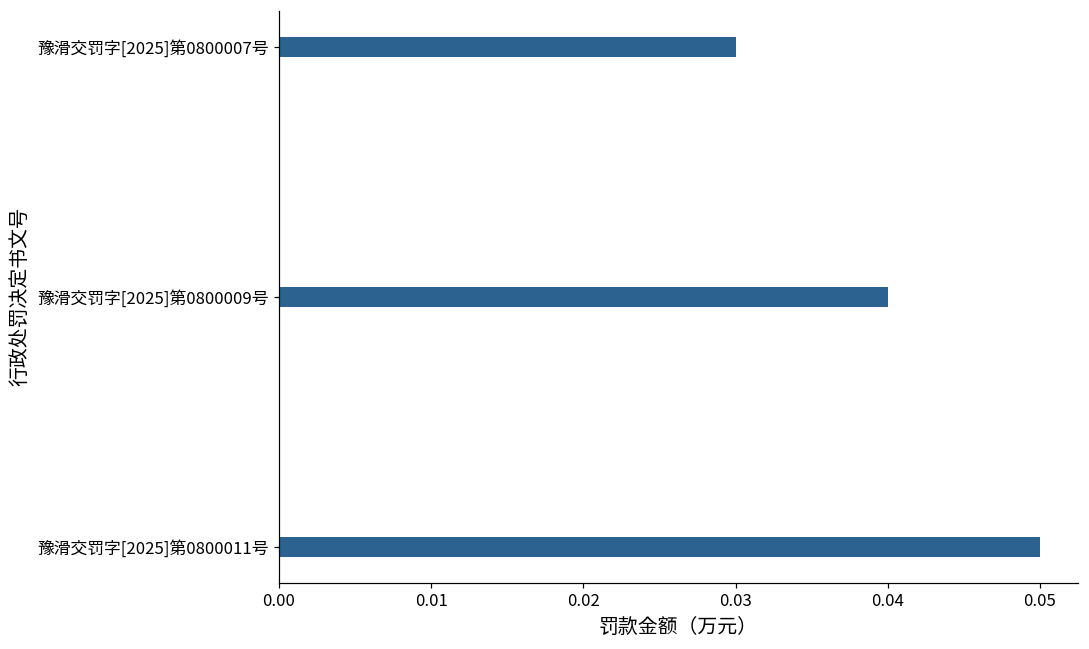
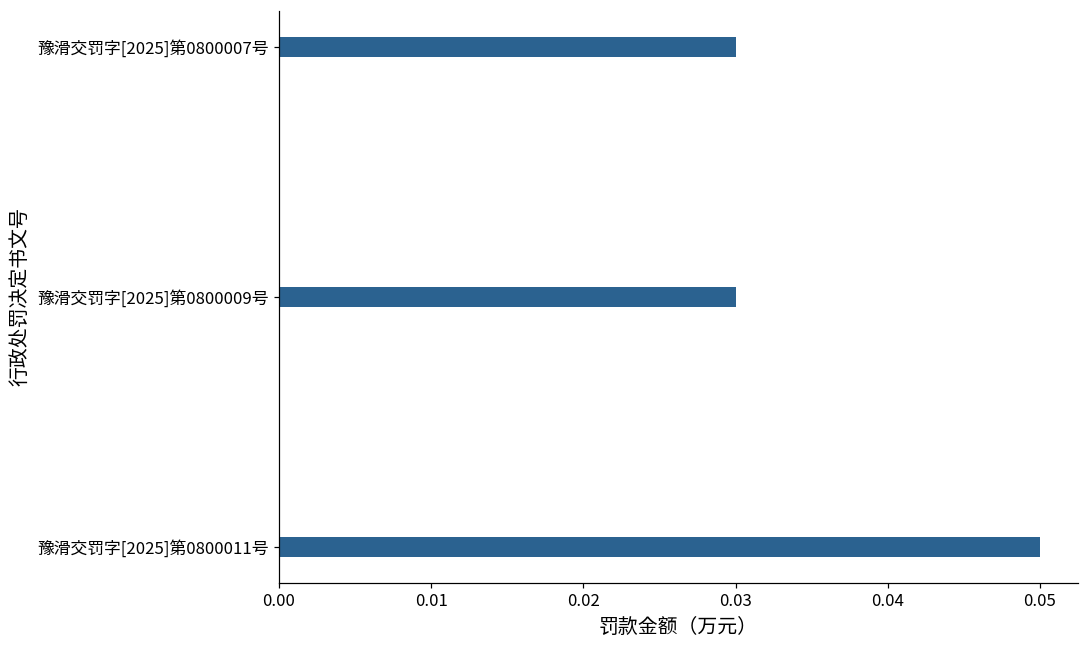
  {
    "豫滑交罚字[2025]第0800007号": 0.03,
-   "豫滑交罚字[2025]第0800009号": 0.04,
+   "豫滑交罚字[2025]第0800009号": 0.03,
    "豫滑交罚字[2025]第0800011号": 0.05
  }
